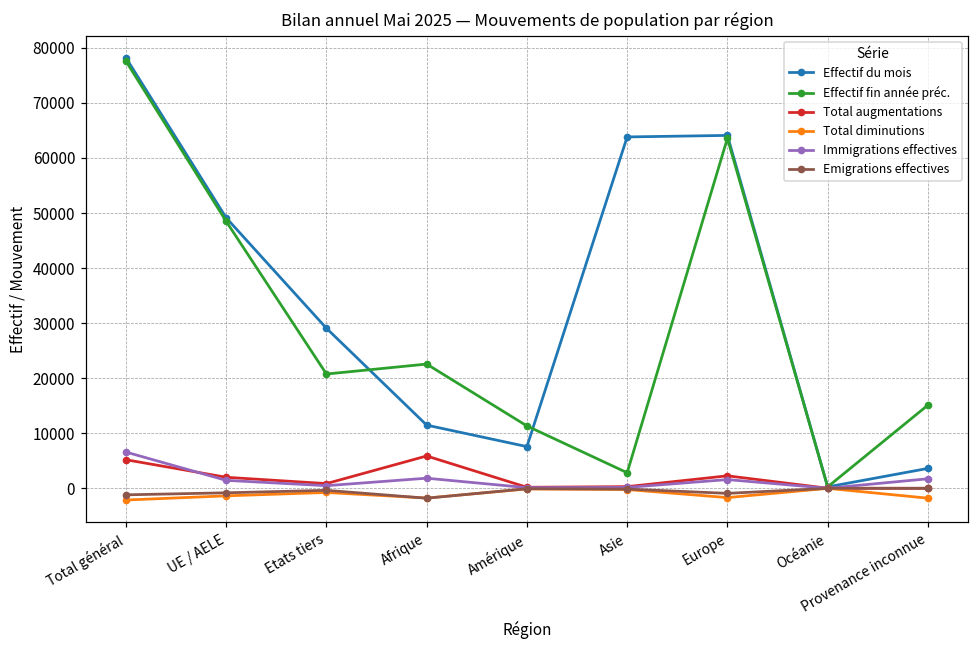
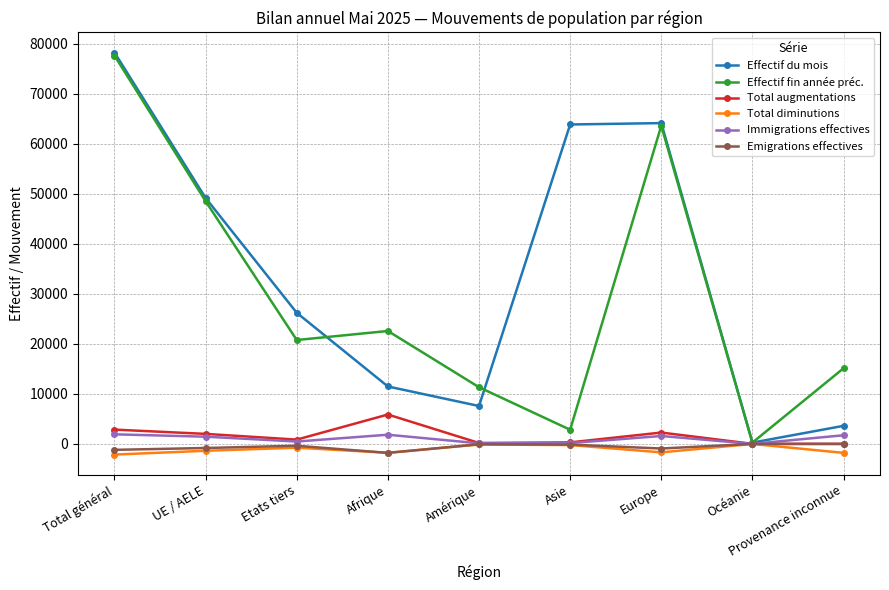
  {
    "Effectif du mois": {
      "Total général": 78000,
      "UE / AELE": 49000,
-     "Etats tiers": 29000,
+     "Etats tiers": 26000,
      "Afrique": 11000,
      "Amérique": 8000,
      "Asie": 64000,
      "Europe": 64000,
      "Provenance inconnue": 4000
    },
    "Effectif fin année préc.": {
      "Total général": 78000,
      "UE / AELE": 48000,
      "Etats tiers": 21000,
      "Afrique": 23000,
      "Amérique": 11000,
      "Asie": 3000,
      "Europe": 64000,
      "Provenance inconnue": 15000
    },
    "Total augmentations": {
-     "Total général": 5000,
+     "Total général": 3000,
      "UE / AELE": 2000,
      "Afrique": 6000,
      "Europe": 2000
    },
    "Total diminutions": {
      "Total général": -2000,
      "UE / AELE": -1000,
      "Europe": -2000,
      "Provenance inconnue": -2000
    },
    "Immigrations effectives": {
-     "Total général": 7000,
+     "Total général": 2000,
      "UE / AELE": 1000,
      "Afrique": 2000,
      "Europe": 2000,
      "Provenance inconnue": 2000
    },
    "Emigrations effectives": {
      "Total général": -1000,
      "UE / AELE": -1000,
      "Europe": -1000
    }
  }
